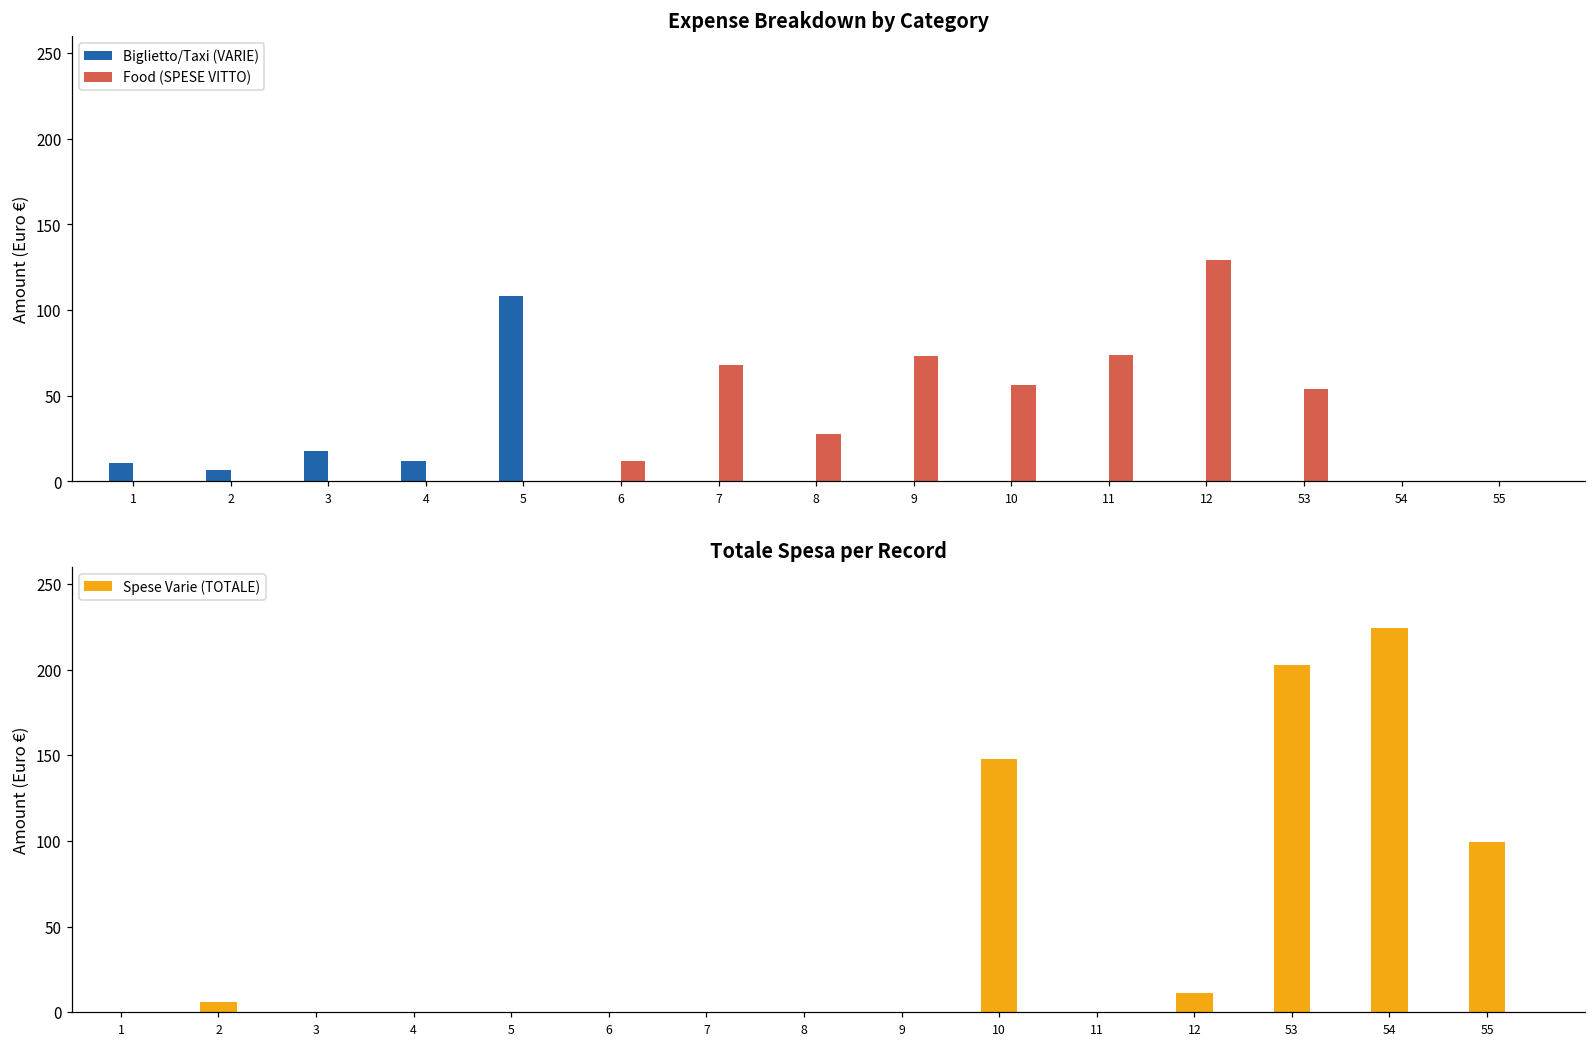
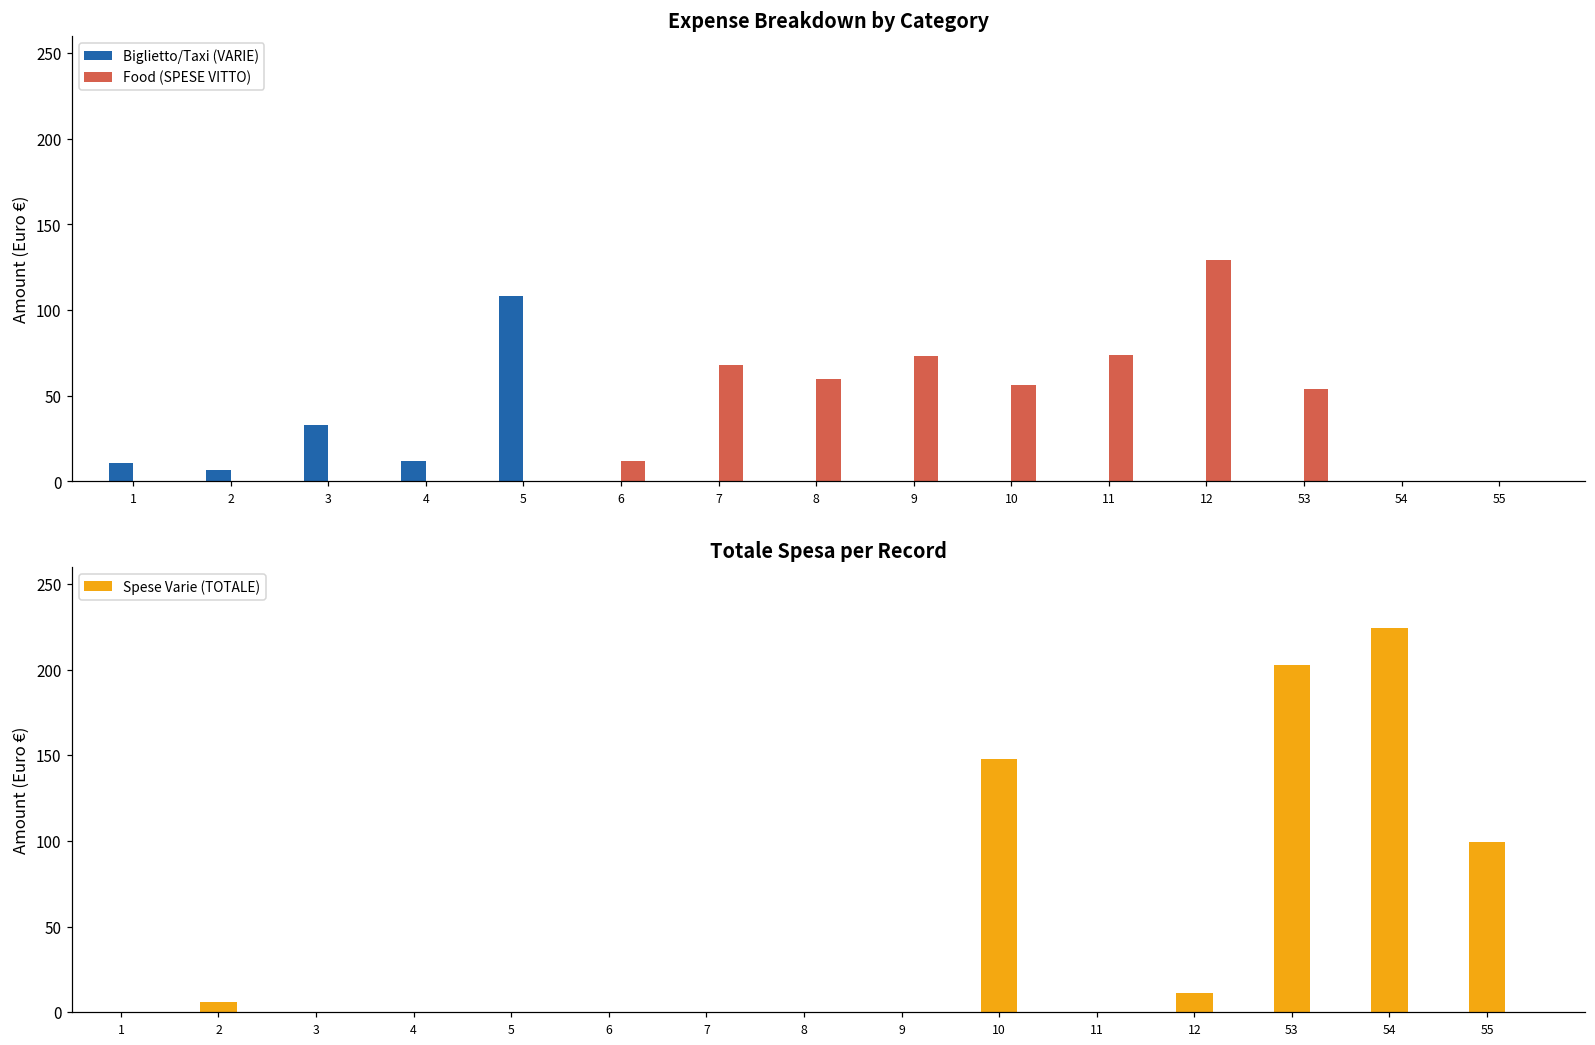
  {
    "Expense Breakdown by Category": {
      "Biglietto/Taxi (VARIE)": {
        "1": 11,
        "2": 7,
-       "3": 18,
+       "3": 33,
        "4": 12,
        "5": 108,
        "6": 0,
        "7": 0,
        "8": 0,
        "9": 0,
        "10": 0,
        "11": 0,
        "12": 0,
        "53": 0,
        "54": 0,
        "55": 0
      },
      "Food (SPESE VITTO)": {
        "1": 0,
        "2": 0,
        "3": 0,
        "4": 0,
        "5": 0,
        "6": 12,
        "7": 68,
-       "8": 28,
+       "8": 60,
        "9": 73,
        "10": 56,
        "11": 74,
        "12": 129,
        "53": 54,
        "54": 0,
        "55": 0
      }
    },
    "Totale Spesa per Record": {
      "1": 0,
      "2": 6,
      "3": 0,
      "4": 0,
      "5": 0,
      "6": 0,
      "7": 0,
      "8": 0,
      "9": 0,
      "10": 148,
      "11": 0,
      "12": 11,
      "53": 203,
      "54": 224,
      "55": 99
    }
  }
